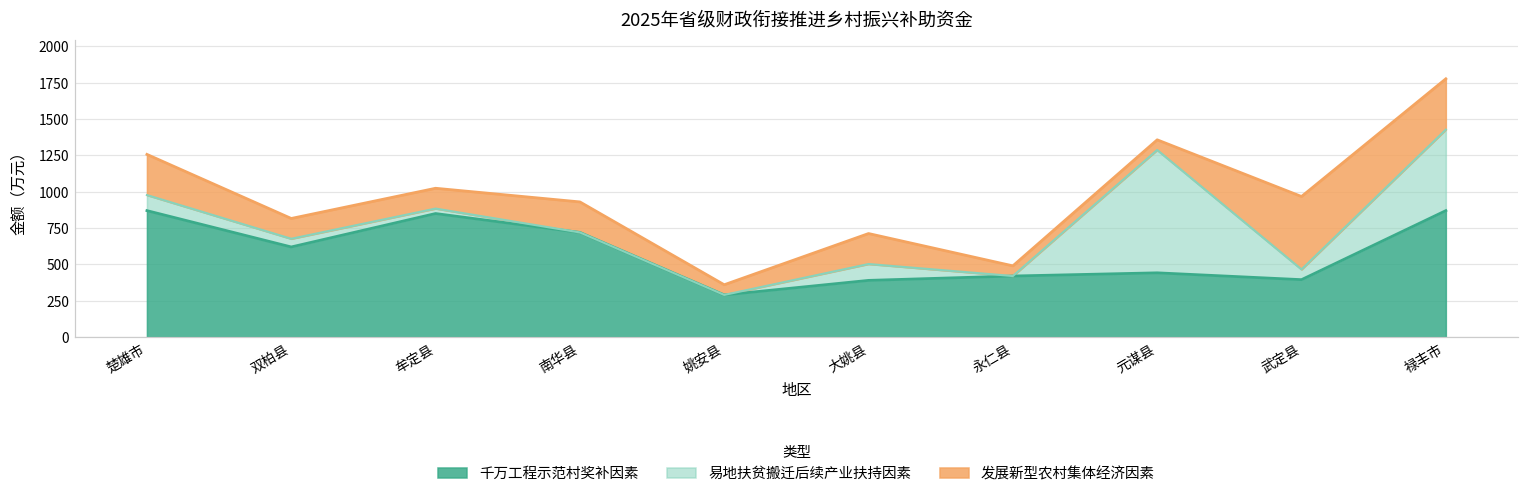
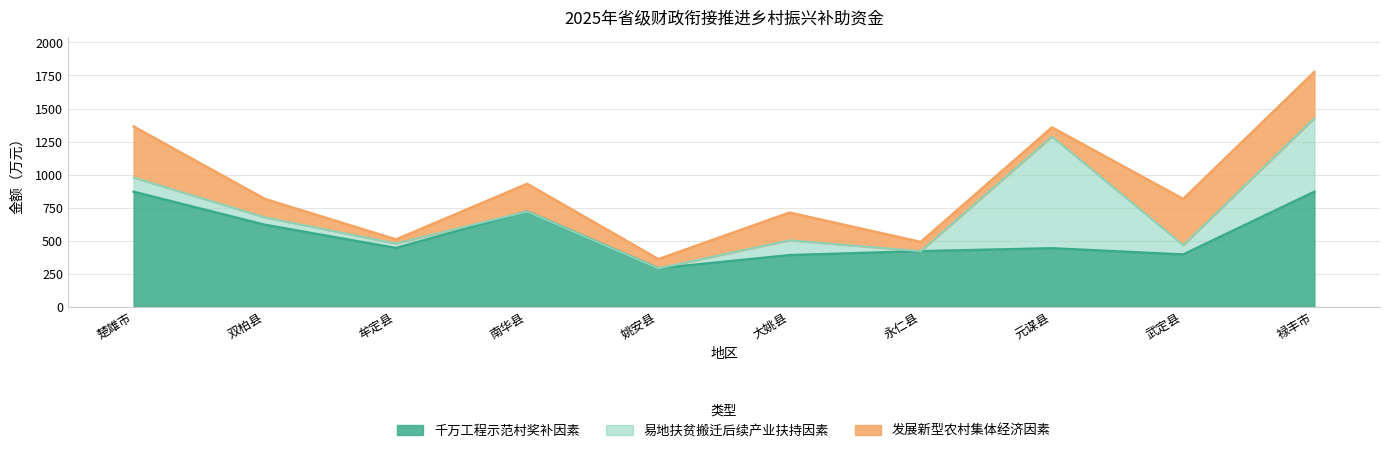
  {
    "千万工程示范村奖补因素": {
      "楚雄市": 870,
      "双柏县": 620,
-     "牟定县": 850,
+     "牟定县": 440,
      "大姚县": 390,
      "元谋县": 440,
      "武定县": 400,
      "禄丰市": 870
    },
    "易地扶贫搬迁后续产业扶持因素": {
      "楚雄市": 110,
      "双柏县": 60,
      "牟定县": 30,
      "大姚县": 110,
      "元谋县": 850,
      "武定县": 70,
      "禄丰市": 560
    },
    "发展新型农村集体经济因素": {
-     "楚雄市": 280,
+     "楚雄市": 390,
      "双柏县": 140,
-     "牟定县": 140,
+     "牟定县": 30,
      "南华县": 210,
      "姚安县": 70,
      "大姚县": 210,
      "永仁县": 70,
      "元谋县": 70,
-     "武定县": 500,
+     "武定县": 350,
      "禄丰市": 350
    }
  }
